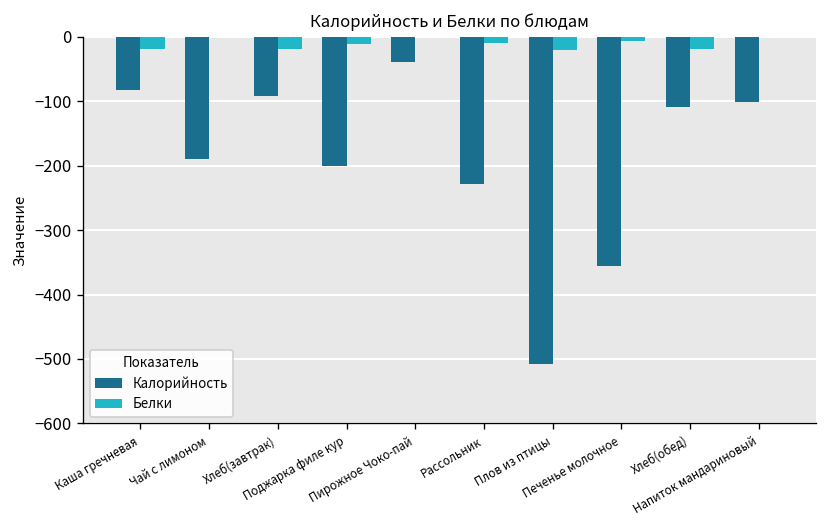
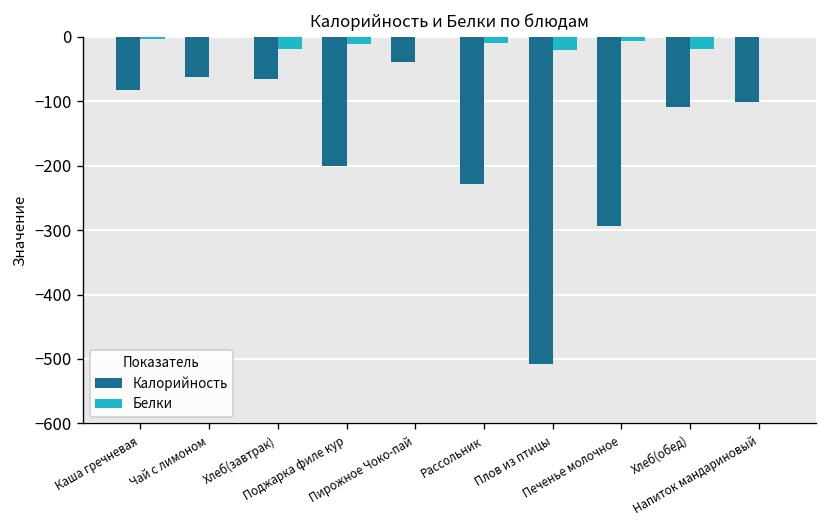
  {
    "Калорийность": {
      "Каша гречневая": -80,
-     "Чай с лимоном": -190,
-     "Хлеб(завтрак)": -90,
+     "Чай с лимоном": -60,
+     "Хлеб(завтрак)": -70,
      "Поджарка филе кур": -200,
      "Пирожное Чоко-пай": -40,
      "Рассольник": -230,
      "Плов из птицы": -510,
-     "Печенье молочное": -360,
+     "Печенье молочное": -290,
      "Хлеб(обед)": -110,
      "Напиток мандариновый": -100
    },
    "Белки": {
-     "Каша гречневая": -20,
+     "Каша гречневая": 0,
      "Хлеб(завтрак)": -20,
      "Поджарка филе кур": -10,
      "Рассольник": -10,
      "Плов из птицы": -20,
      "Печенье молочное": -10,
      "Хлеб(обед)": -20
    }
  }
